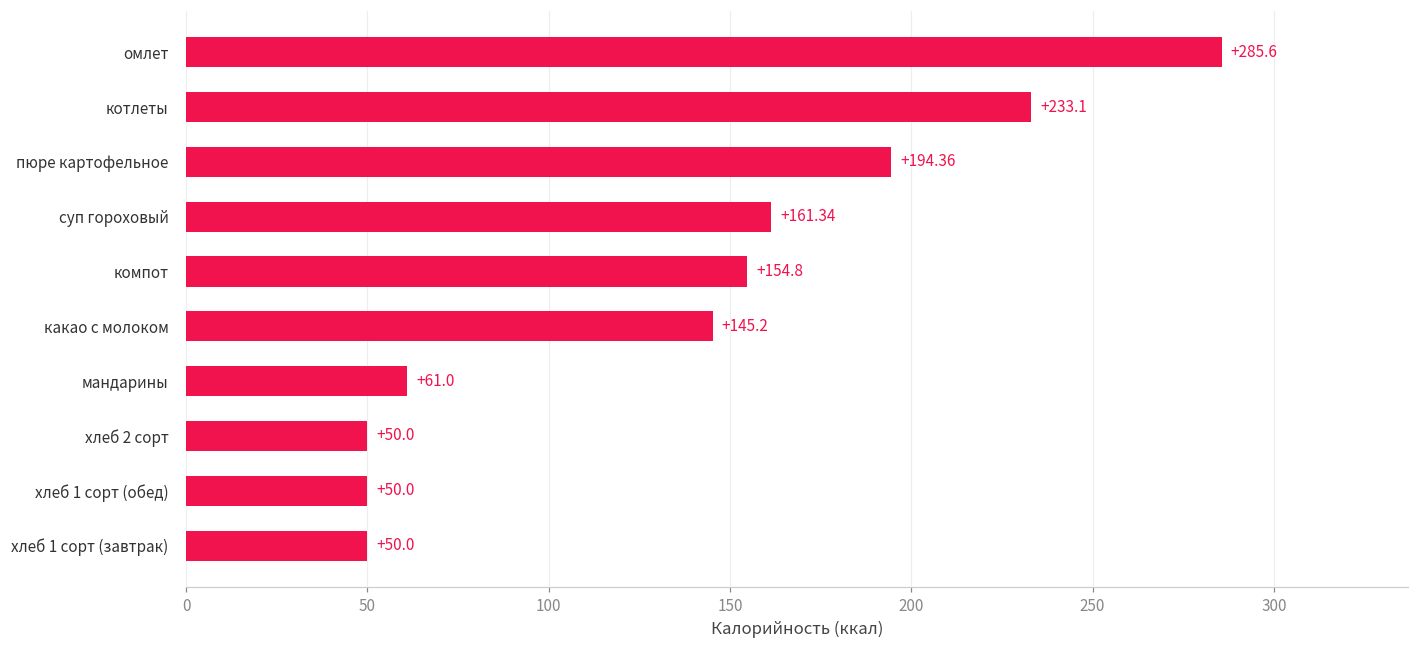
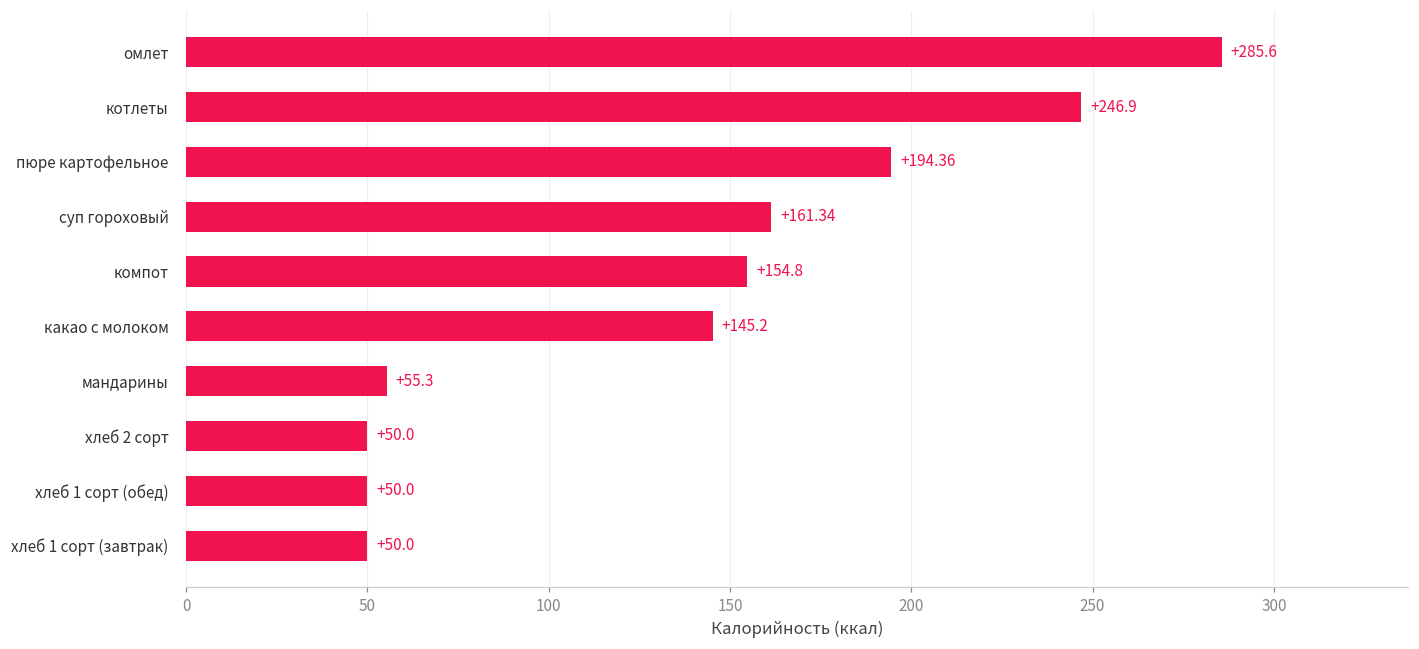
  {
    "омлет": "+285.6",
-   "котлеты": "+233.1",
+   "котлеты": "+246.9",
    "пюре картофельное": "+194.36",
    "суп гороховый": "+161.34",
    "компот": "+154.8",
    "какао с молоком": "+145.2",
-   "мандарины": "+61.0",
+   "мандарины": "+55.3",
    "хлеб 2 сорт": "+50.0",
    "хлеб 1 сорт (обед)": "+50.0",
    "хлеб 1 сорт (завтрак)": "+50.0"
  }
